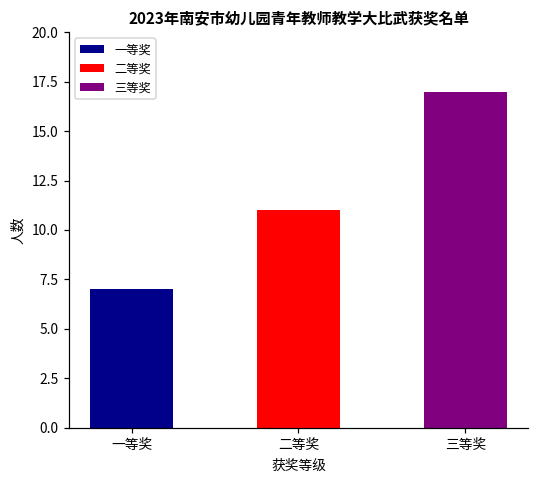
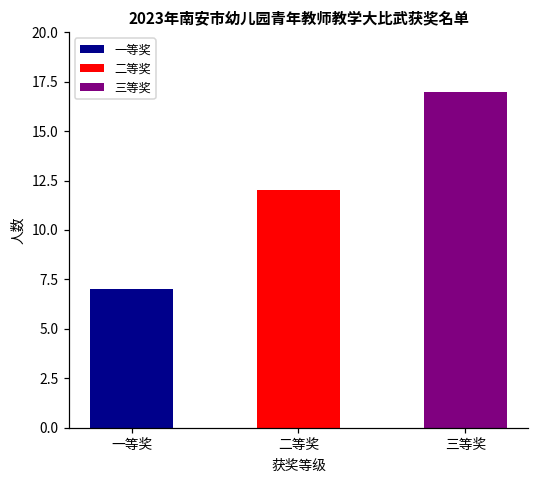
  {
    "一等奖": 7,
-   "二等奖": 11,
+   "二等奖": 12,
    "三等奖": 17
  }
